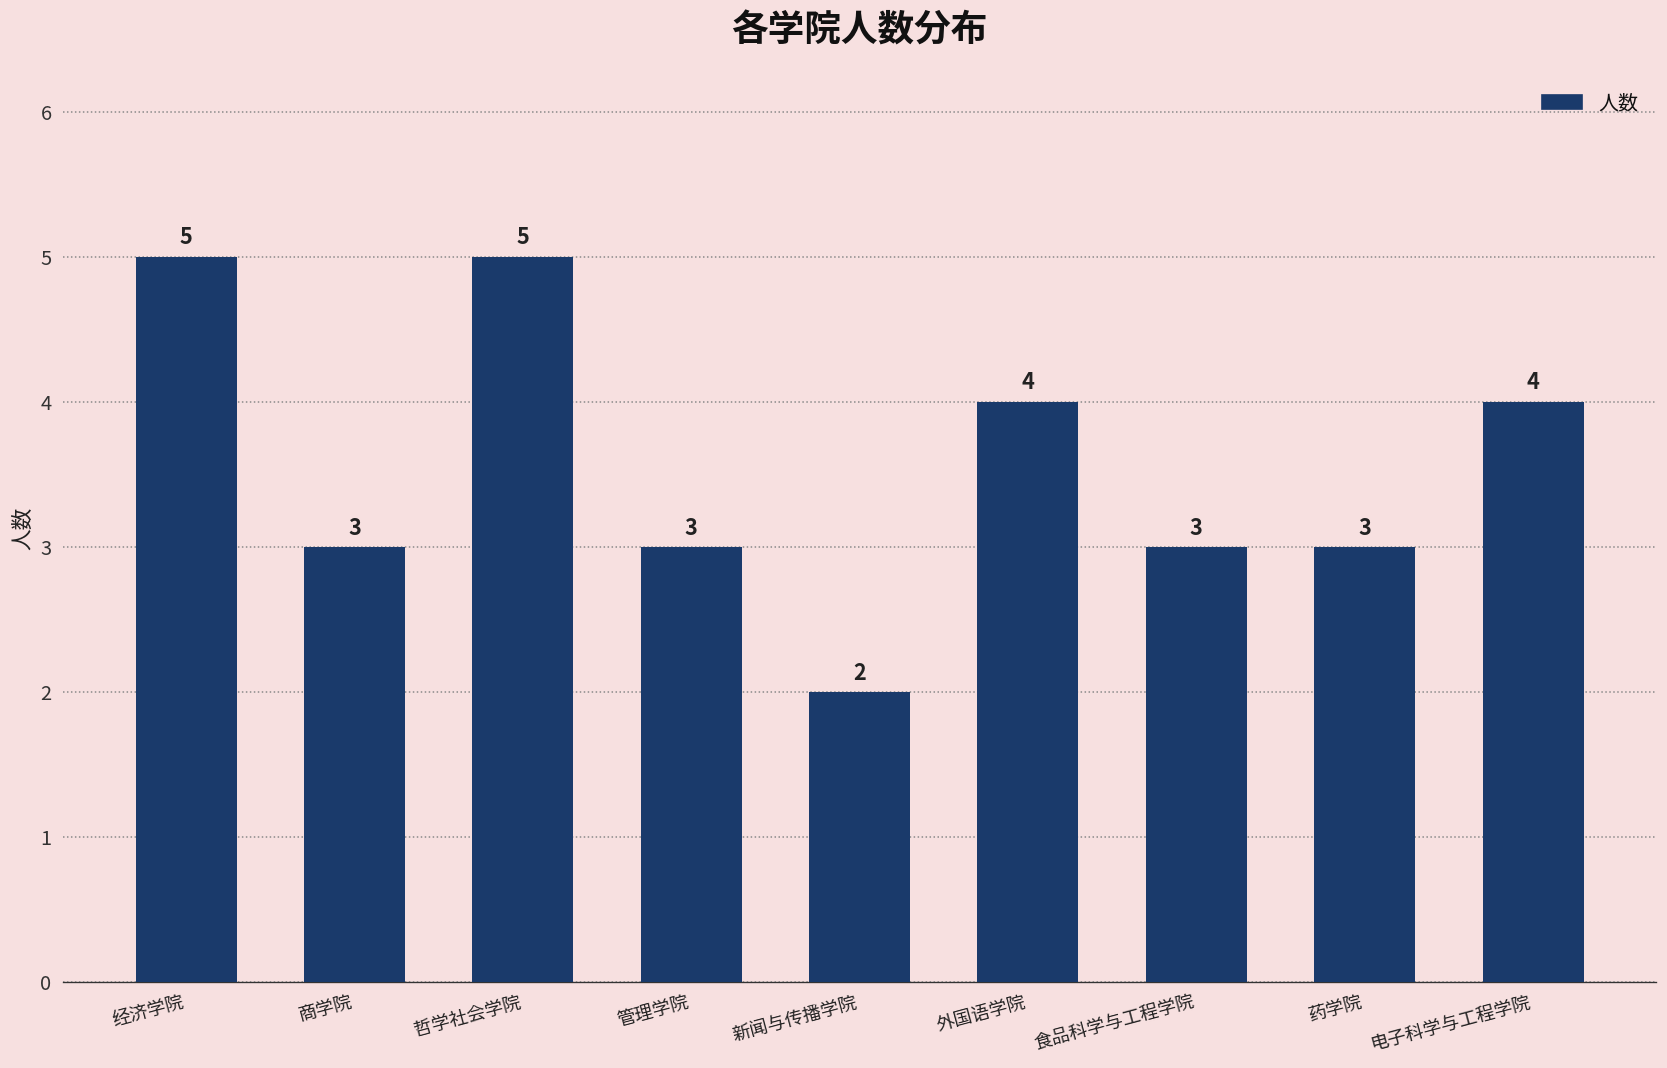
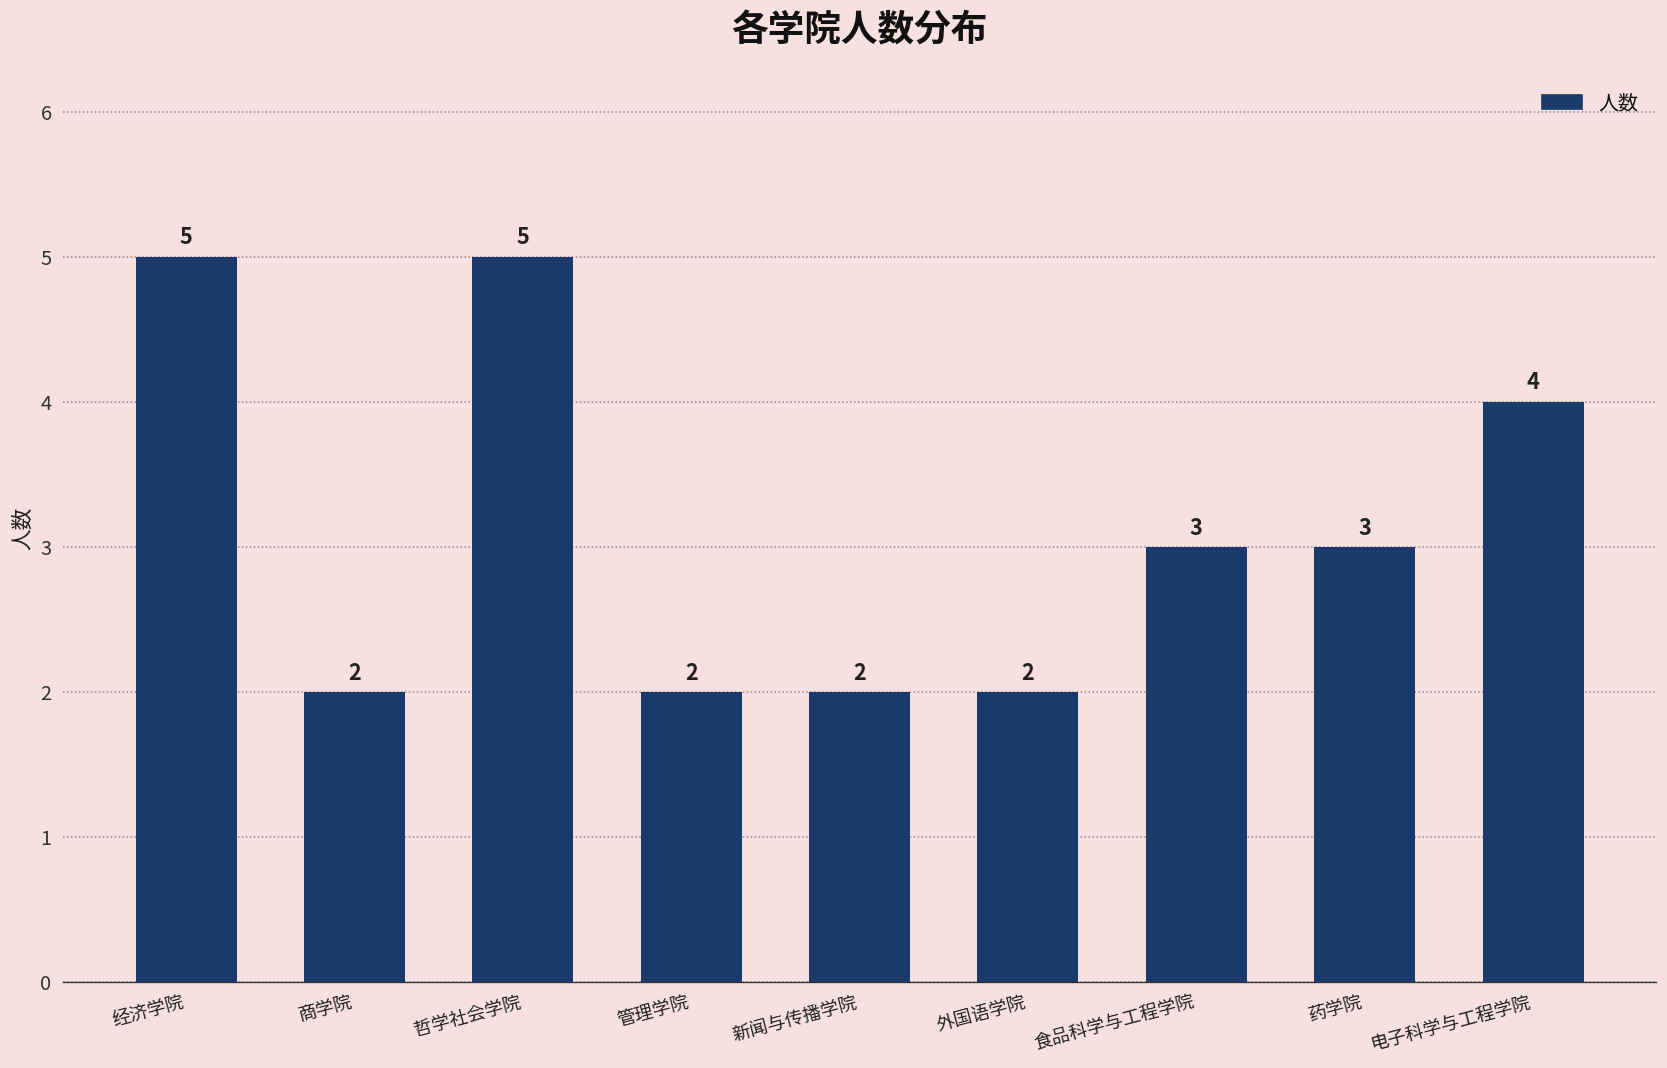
  {
    "经济学院": 5,
-   "商学院": 3,
+   "商学院": 2,
    "哲学社会学院": 5,
-   "管理学院": 3,
+   "管理学院": 2,
    "新闻与传播学院": 2,
-   "外国语学院": 4,
+   "外国语学院": 2,
    "食品科学与工程学院": 3,
    "药学院": 3,
    "电子科学与工程学院": 4
  }
